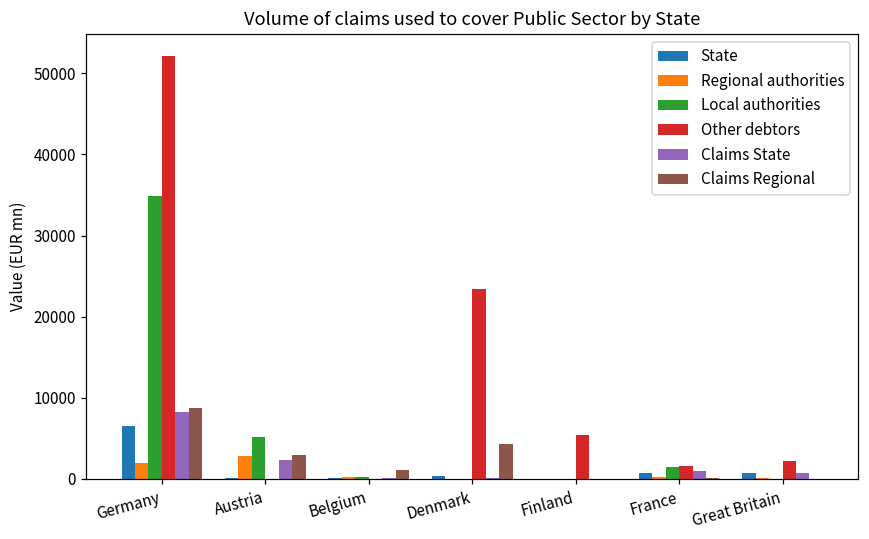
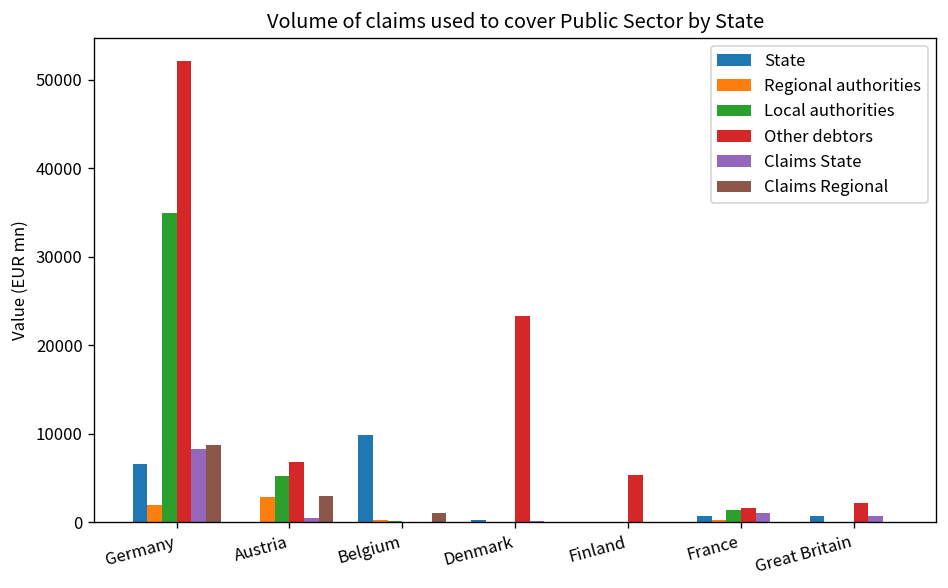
  {
    "State": {
      "Germany": 7000,
-     "Belgium": 0,
+     "Belgium": 10000,
      "France": 1000,
      "Great Britain": 1000
    },
    "Regional authorities": {
      "Germany": 2000,
      "Austria": 3000,
      "Denmark": 0
    },
    "Local authorities": {
      "Germany": 35000,
      "Austria": 5000,
      "Denmark": 0,
      "France": 1000
    },
    "Other debtors": {
      "Germany": 52000,
-     "Austria": 0,
+     "Austria": 7000,
      "Belgium": 0,
      "Denmark": 23000,
      "Finland": 5000,
      "France": 2000,
      "Great Britain": 2000
    },
    "Claims State": {
      "Germany": 8000,
-     "Austria": 2000,
+     "Austria": 1000,
      "France": 1000,
      "Great Britain": 1000
    },
    "Claims Regional": {
      "Germany": 9000,
      "Austria": 3000,
      "Belgium": 1000,
-     "Denmark": 4000,
+     "Denmark": 0,
      "Finland": 0,
      "Great Britain": 0
    }
  }
